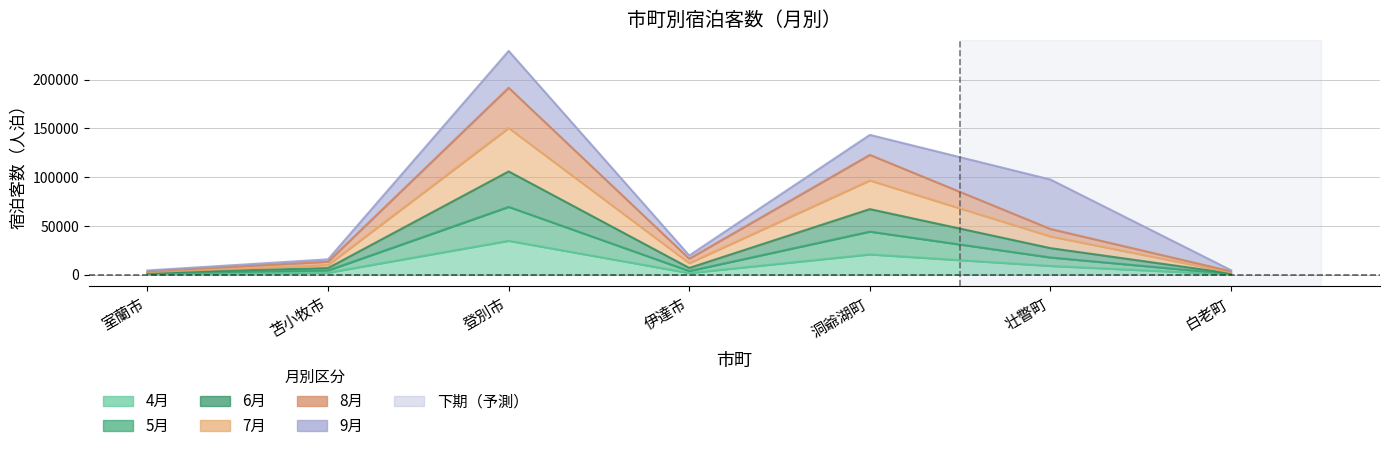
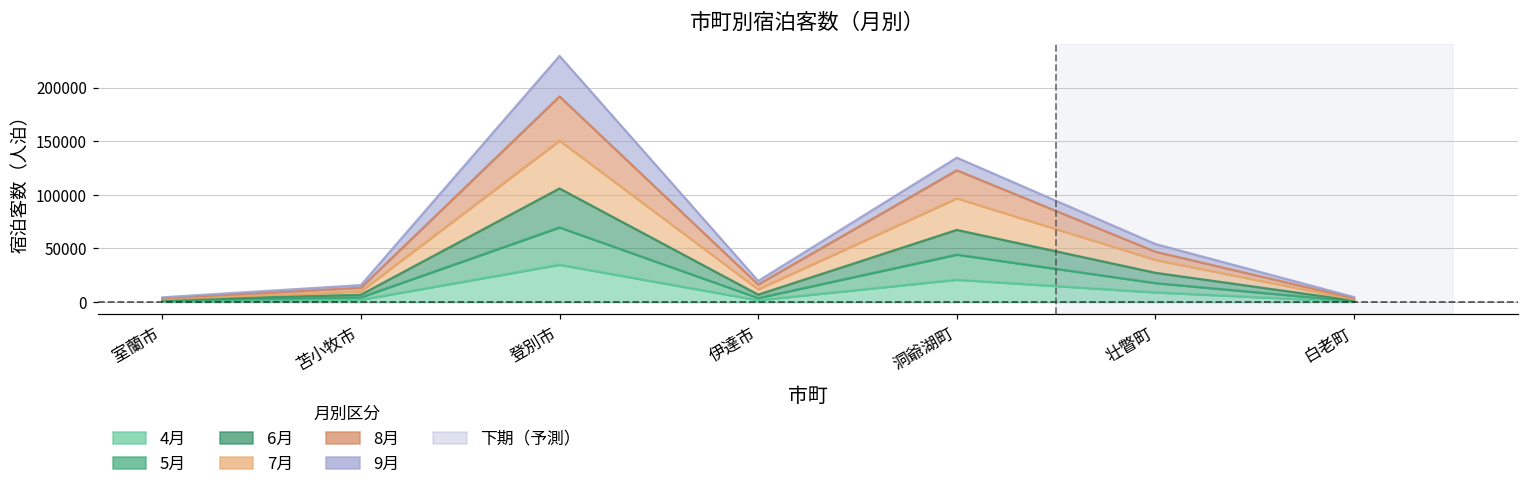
  {
    "9月": {
      "登別市": 40000,
      "伊達市": 0,
-     "洞爺湖町": 20000,
-     "壮瞥町": 50000
+     "洞爺湖町": 10000,
+     "壮瞥町": 10000
    }
  }
